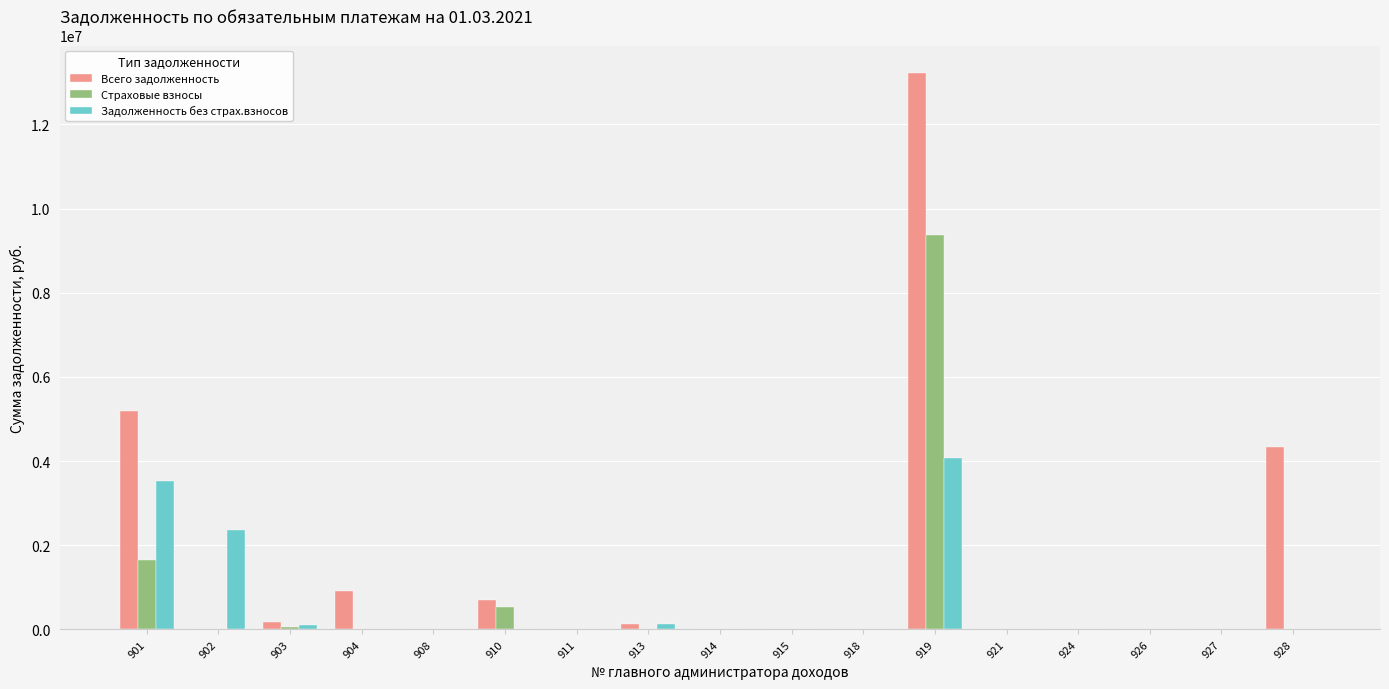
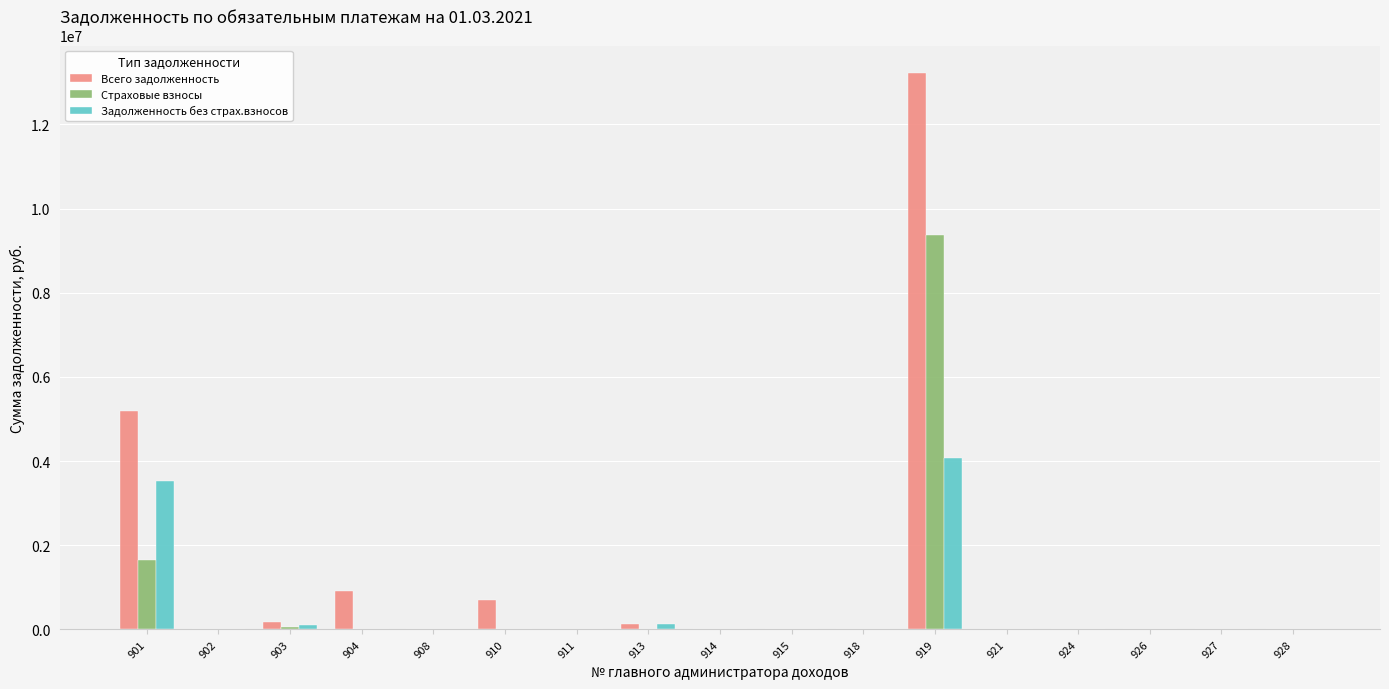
  {
    "Всего задолженность": {
      "901": 5200000,
      "903": 200000,
      "904": 900000,
      "910": 700000,
      "913": 100000,
      "919": 13200000,
      "921": 0,
-     "928": 4300000
+     "928": 0
    },
    "Страховые взносы": {
      "901": 1700000,
-     "910": 500000,
+     "910": 0,
      "919": 9400000,
      "921": 0
    },
    "Задолженность без страх.взносов": {
      "901": 3500000,
-     "902": 2400000,
+     "902": 0,
      "903": 100000,
      "911": 0,
      "913": 100000,
      "914": 0,
      "915": 0,
      "918": 0,
      "919": 4100000,
      "921": 0,
      "926": 0,
      "927": 0
    }
  }
